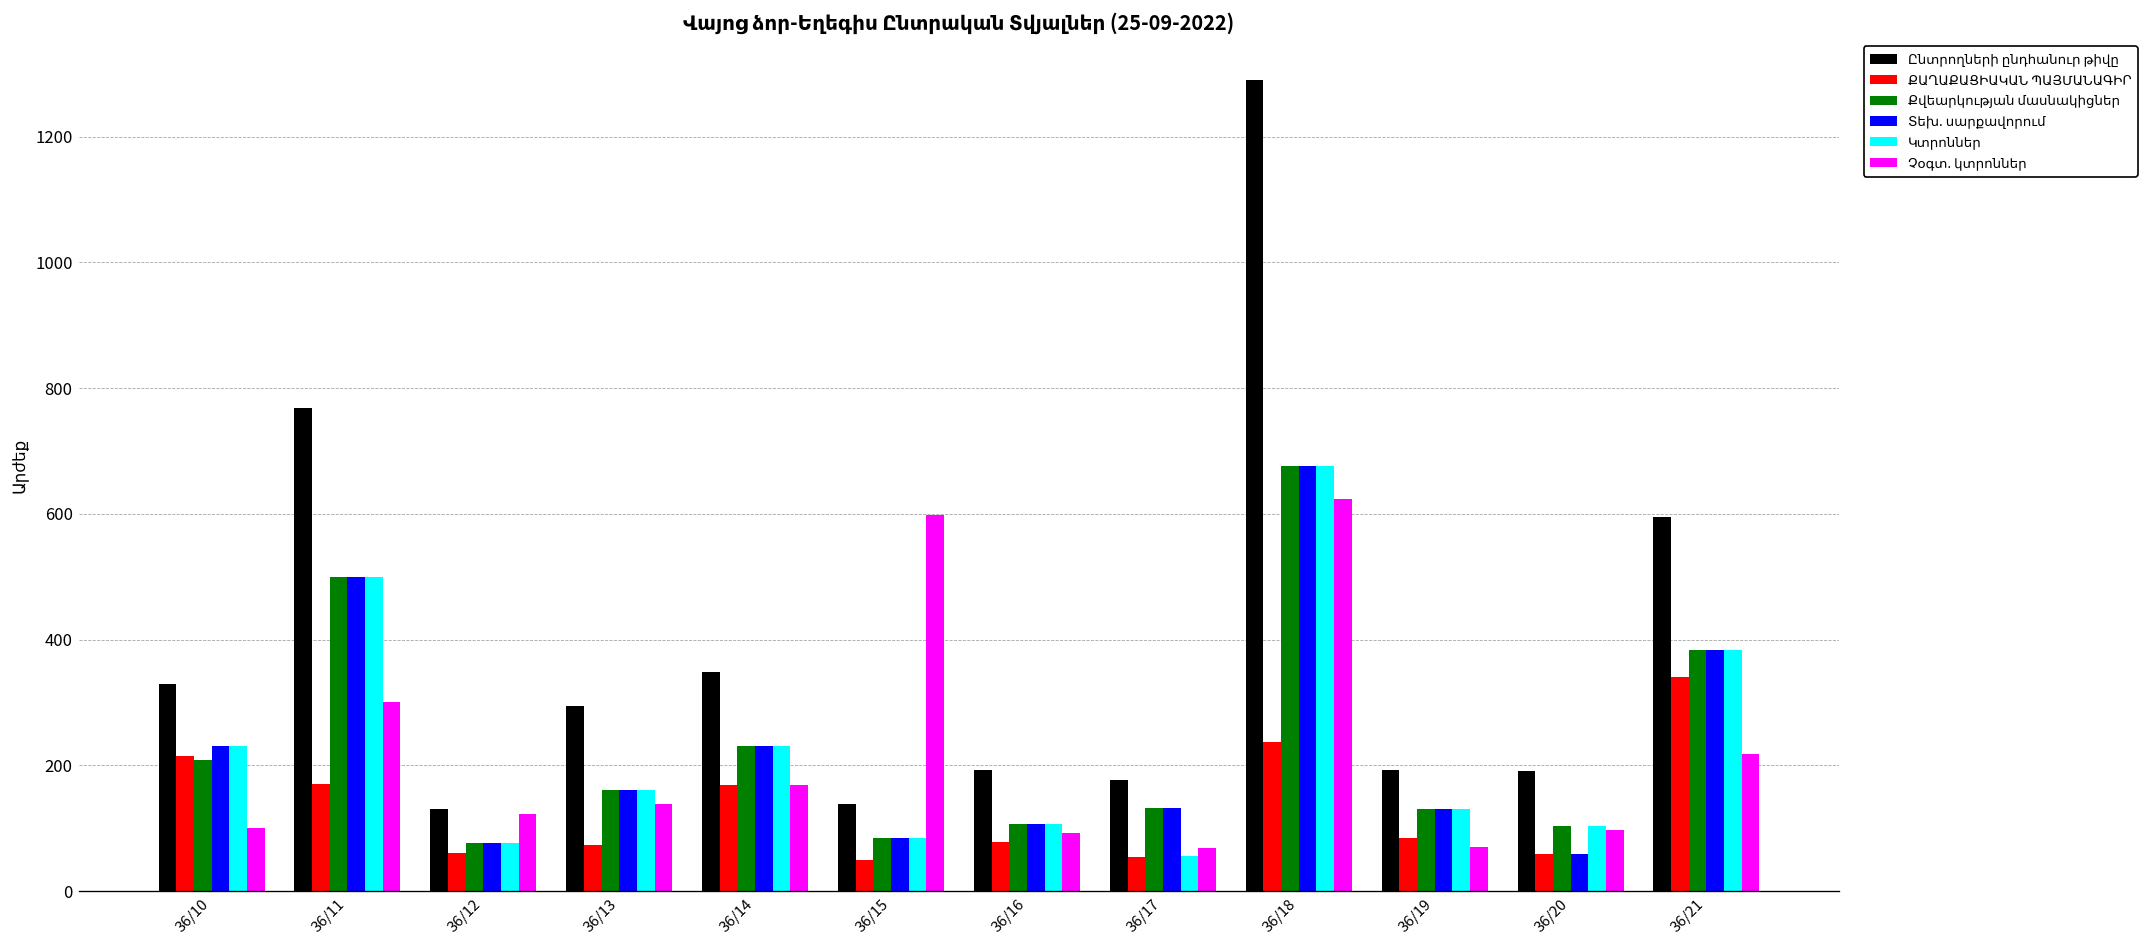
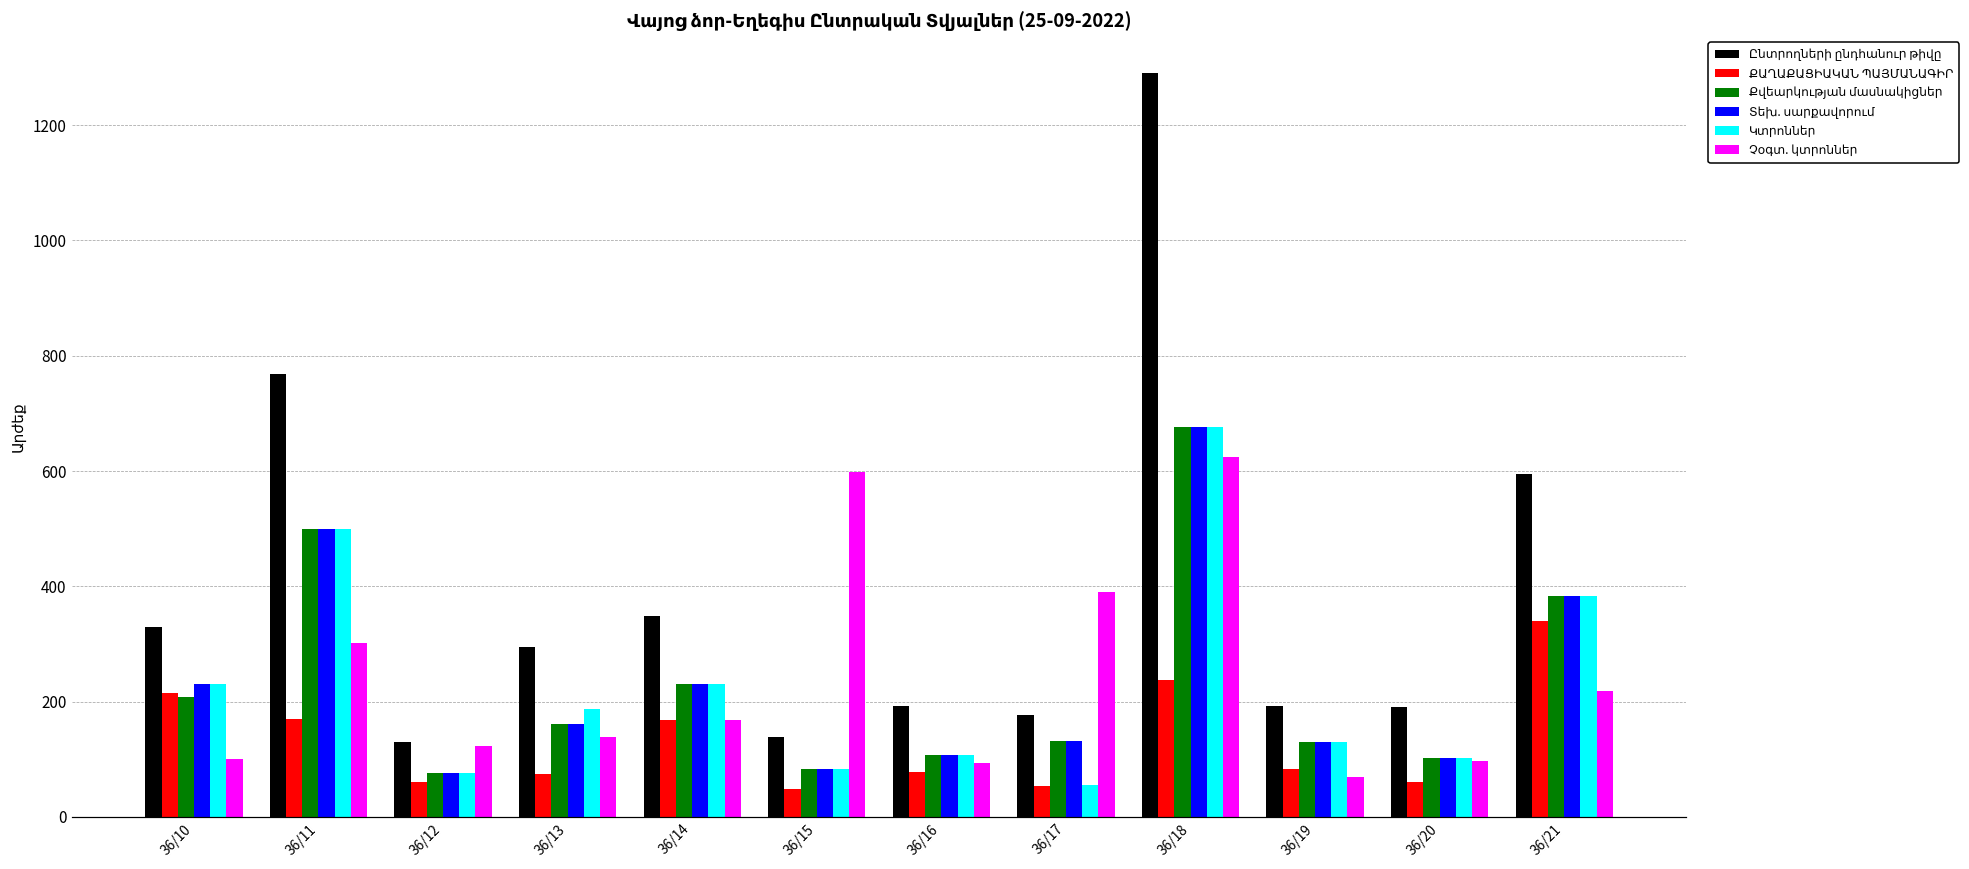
  {
    "Ընտրողների ընդհանուր թիվը": {
      "36/10": 330,
      "36/11": 770,
      "36/12": 130,
      "36/13": 300,
      "36/14": 350,
      "36/15": 140,
      "36/16": 190,
      "36/17": 180,
      "36/18": 1290,
      "36/19": 190,
      "36/20": 190,
      "36/21": 600
    },
    "ՔԱՂԱՔԱՑԻԱԿԱՆ ՊԱՅՄԱՆԱԳԻՐ": {
      "36/10": 220,
      "36/11": 170,
      "36/12": 60,
      "36/13": 70,
      "36/14": 170,
      "36/15": 50,
      "36/16": 80,
      "36/17": 50,
      "36/18": 240,
      "36/19": 80,
      "36/20": 60,
      "36/21": 340
    },
    "Քվեարկության մասնակիցներ": {
      "36/10": 210,
      "36/11": 500,
      "36/12": 80,
      "36/13": 160,
      "36/14": 230,
      "36/15": 80,
      "36/16": 110,
      "36/17": 130,
      "36/18": 680,
      "36/19": 130,
      "36/20": 100,
      "36/21": 380
    },
    "Տեխ. սարքավորում": {
      "36/10": 230,
      "36/11": 500,
      "36/12": 80,
      "36/13": 160,
      "36/14": 230,
      "36/15": 80,
      "36/16": 110,
      "36/17": 130,
      "36/18": 680,
      "36/19": 130,
-     "36/20": 60,
+     "36/20": 100,
      "36/21": 380
    },
    "Կտրոններ": {
      "36/10": 230,
      "36/11": 500,
      "36/12": 80,
-     "36/13": 160,
+     "36/13": 190,
      "36/14": 230,
      "36/15": 80,
      "36/16": 110,
      "36/17": 60,
      "36/18": 680,
      "36/19": 130,
      "36/20": 100,
      "36/21": 380
    },
    "Չօգտ. կտրոններ": {
      "36/10": 100,
      "36/11": 300,
      "36/12": 120,
      "36/13": 140,
      "36/14": 170,
      "36/15": 600,
      "36/16": 90,
-     "36/17": 70,
+     "36/17": 390,
      "36/18": 620,
      "36/19": 70,
      "36/20": 100,
      "36/21": 220
    }
  }
